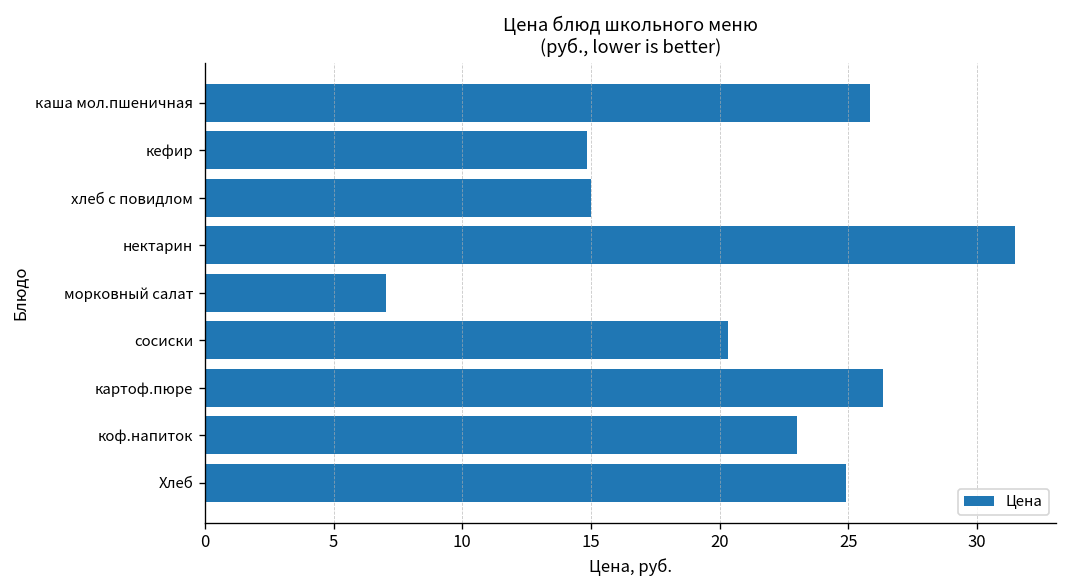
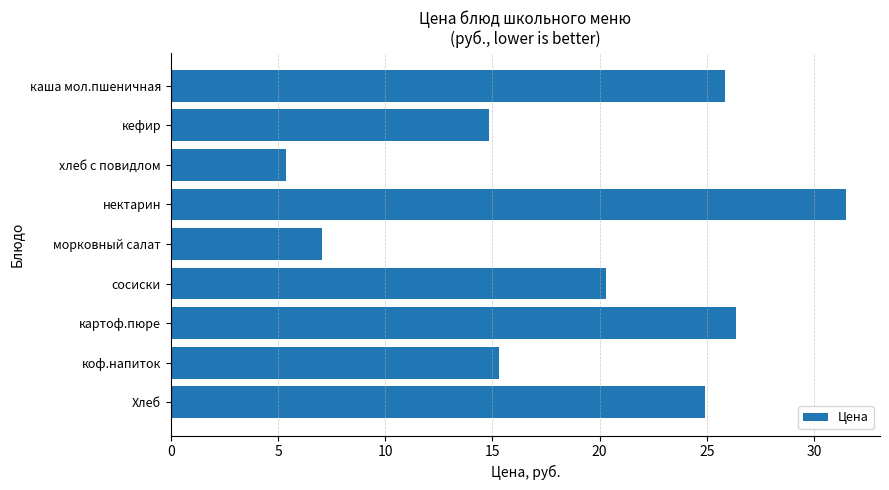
  {
    "каша мол.пшеничная": 25.8,
    "кефир": 14.8,
-   "хлеб с повидлом": 15.0,
+   "хлеб с повидлом": 5.4,
    "нектарин": 31.5,
    "морковный салат": 7.1,
    "сосиски": 20.3,
    "картоф.пюре": 26.4,
-   "коф.напиток": 23.0,
+   "коф.напиток": 15.3,
    "Хлеб": 24.9
  }
